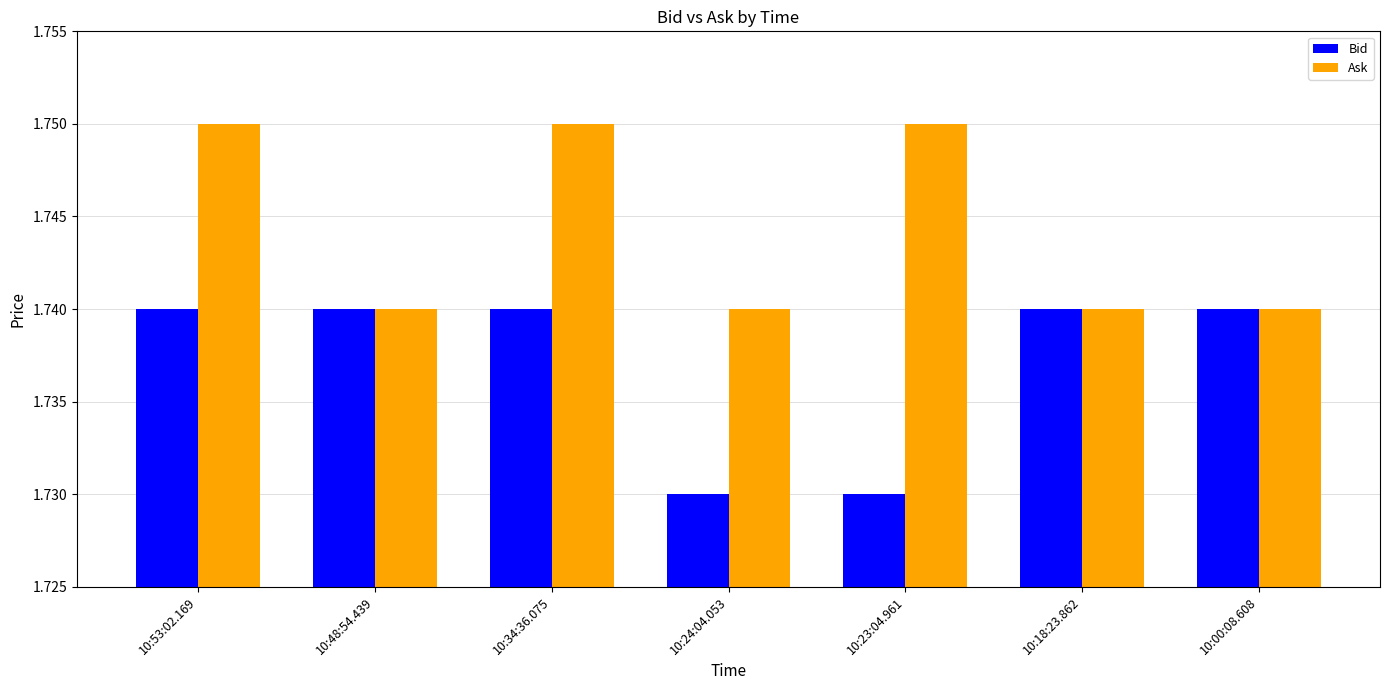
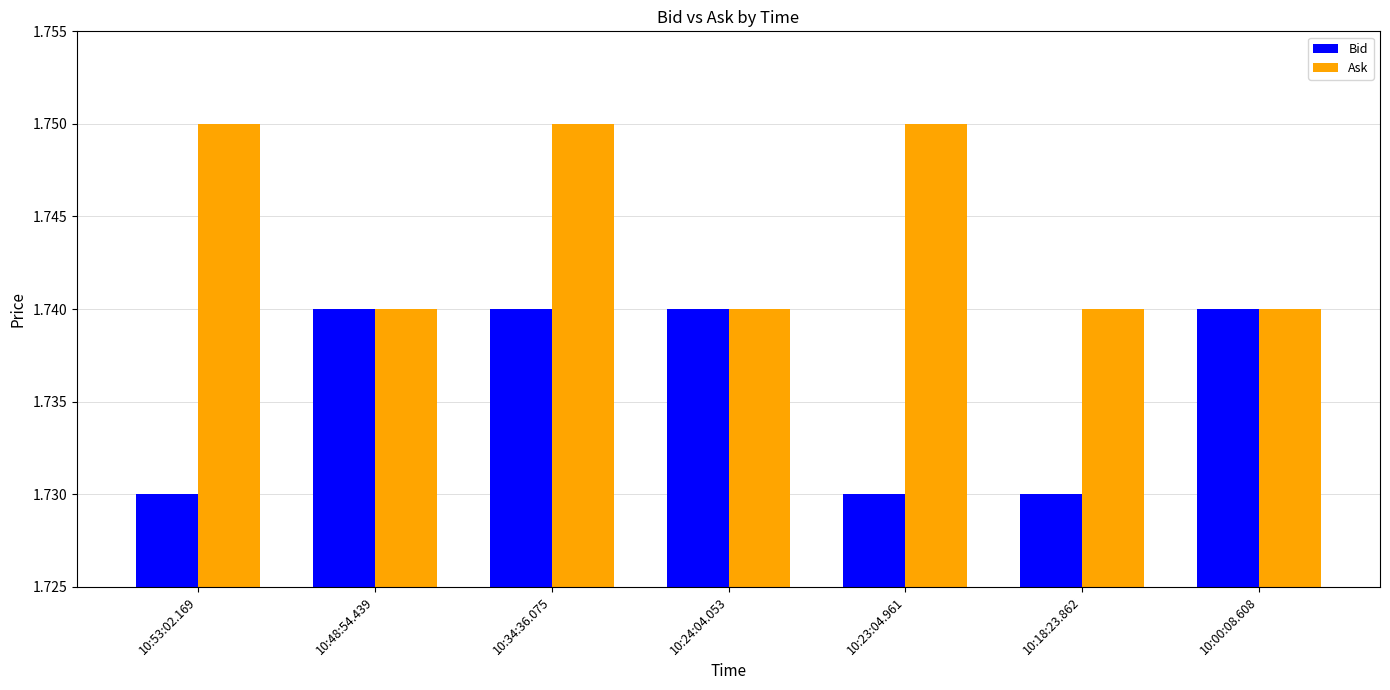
  {
    "Bid": {
-     "10:53:02.169": 1.74,
+     "10:53:02.169": 1.73,
      "10:48:54.439": 1.74,
      "10:34:36.075": 1.74,
-     "10:24:04.053": 1.73,
+     "10:24:04.053": 1.74,
      "10:23:04.961": 1.73,
-     "10:18:23.862": 1.74,
+     "10:18:23.862": 1.73,
      "10:00:08.608": 1.74
    },
    "Ask": {
      "10:53:02.169": 1.75,
      "10:48:54.439": 1.74,
      "10:34:36.075": 1.75,
      "10:24:04.053": 1.74,
      "10:23:04.961": 1.75,
      "10:18:23.862": 1.74,
      "10:00:08.608": 1.74
    }
  }
